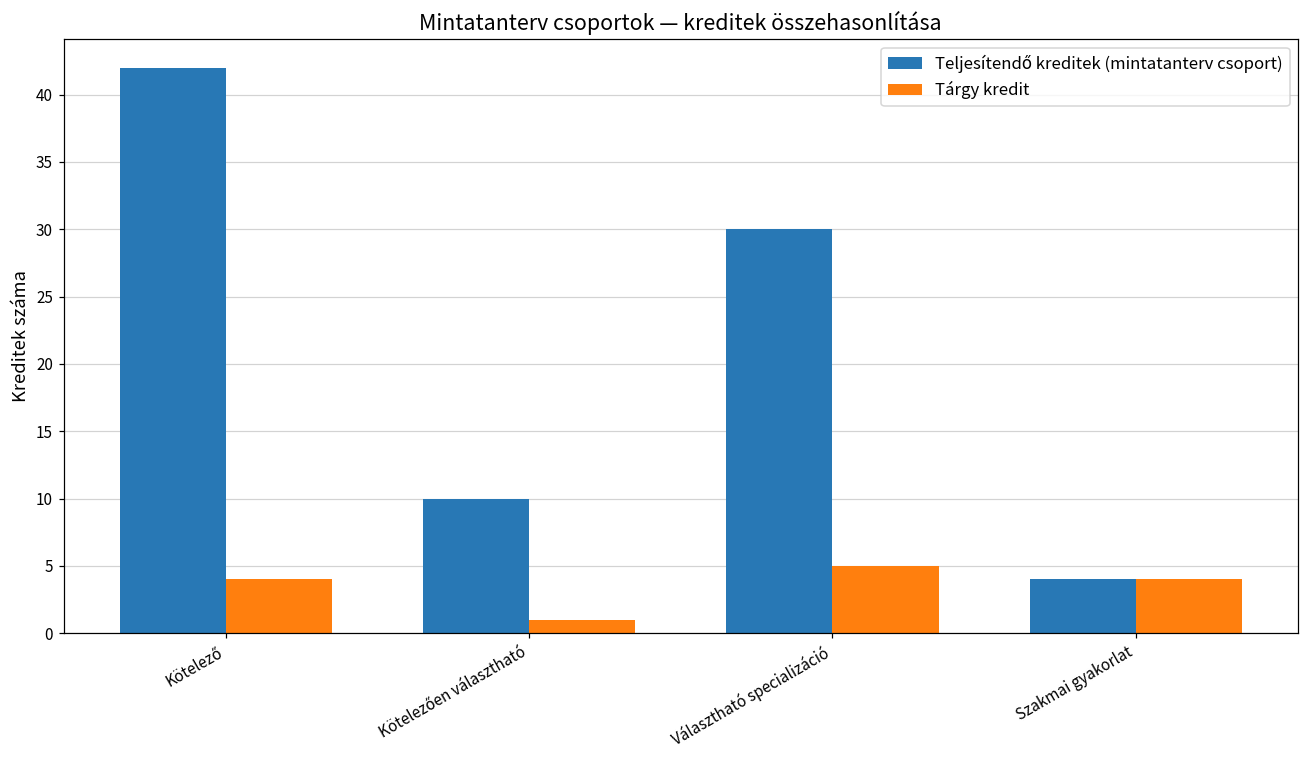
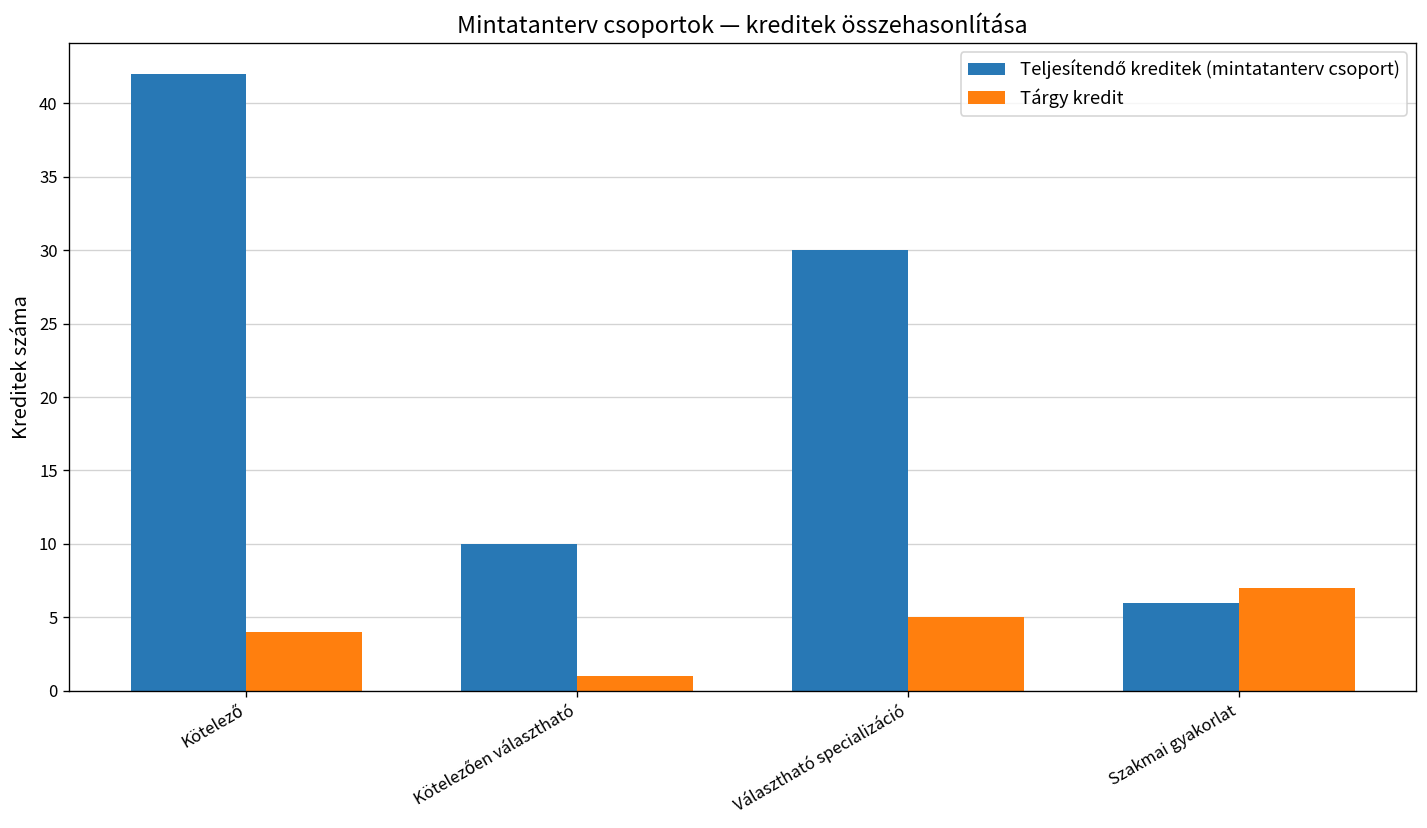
  {
    "Teljesítendő kreditek (mintatanterv csoport)": {
      "Kötelező": 42,
      "Kötelezően választható": 10,
      "Választható specializáció": 30,
-     "Szakmai gyakorlat": 4
+     "Szakmai gyakorlat": 6
    },
    "Tárgy kredit": {
      "Kötelező": 4,
      "Kötelezően választható": 1,
      "Választható specializáció": 5,
-     "Szakmai gyakorlat": 4
+     "Szakmai gyakorlat": 7
    }
  }
